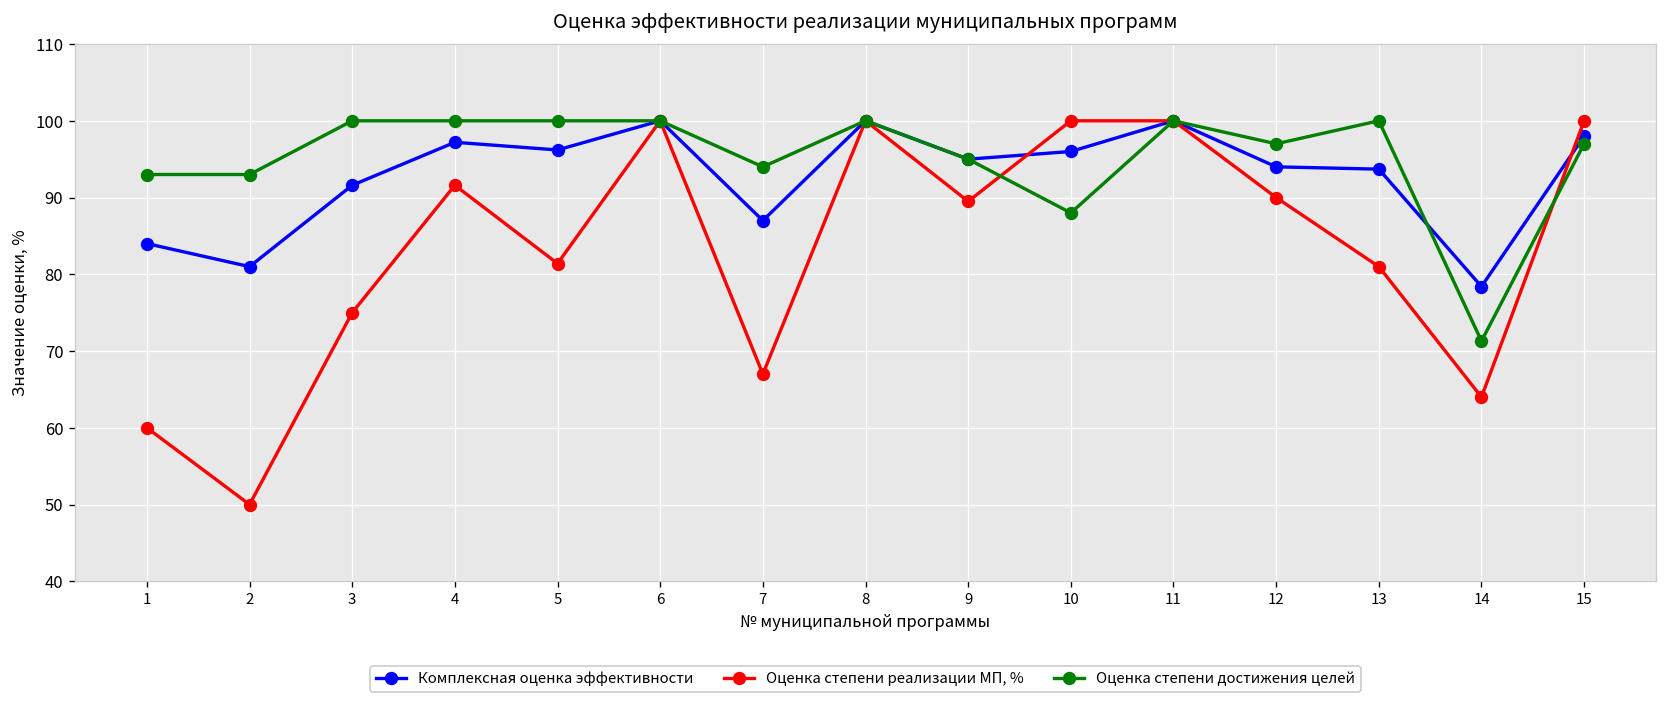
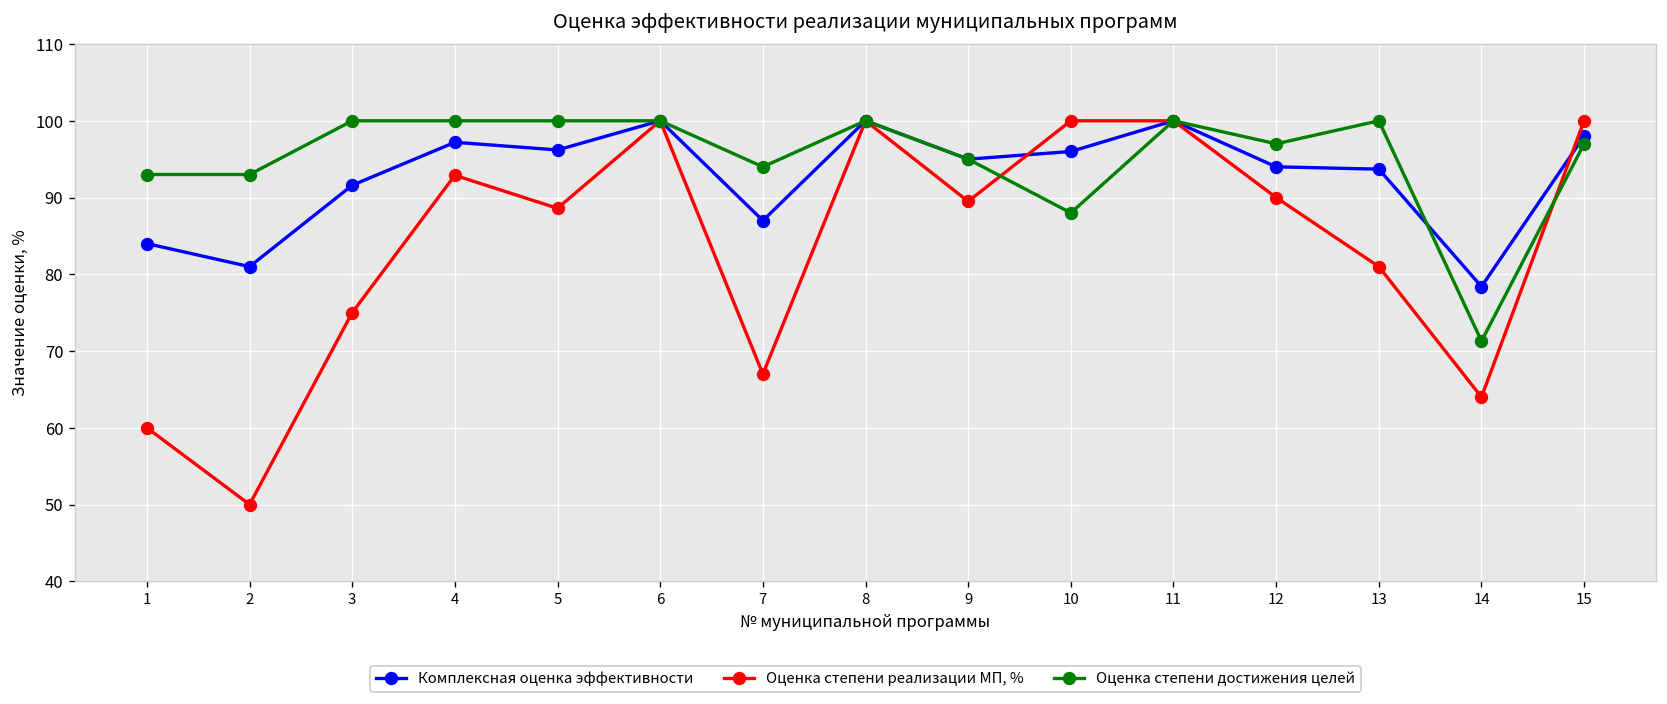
  {
    "Комплексная оценка эффективности": {
      "1": 84,
      "2": 81,
      "3": 92,
      "4": 97,
      "5": 96,
      "7": 87,
      "10": 96,
      "12": 94,
      "13": 94,
      "14": 78,
      "15": 98
    },
    "Оценка степени реализации МП, %": {
      "1": 60,
      "2": 50,
      "3": 75,
-     "4": 92,
-     "5": 81,
+     "4": 93,
+     "5": 89,
      "7": 67,
      "9": 90,
      "10": 100,
      "12": 90,
      "13": 81,
      "14": 64,
      "15": 100
    },
    "Оценка степени достижения целей": {
      "1": 93,
      "2": 93,
      "3": 100,
      "4": 100,
      "5": 100,
      "7": 94,
      "10": 88,
      "12": 97,
      "13": 100,
      "14": 71,
      "15": 97
    }
  }
